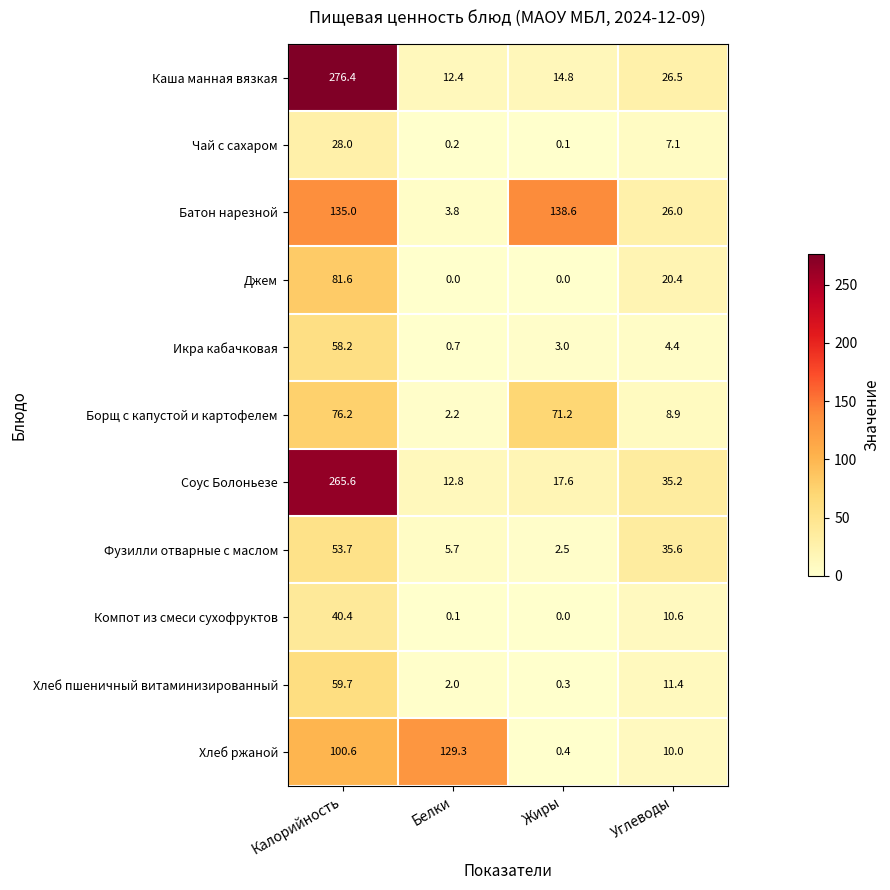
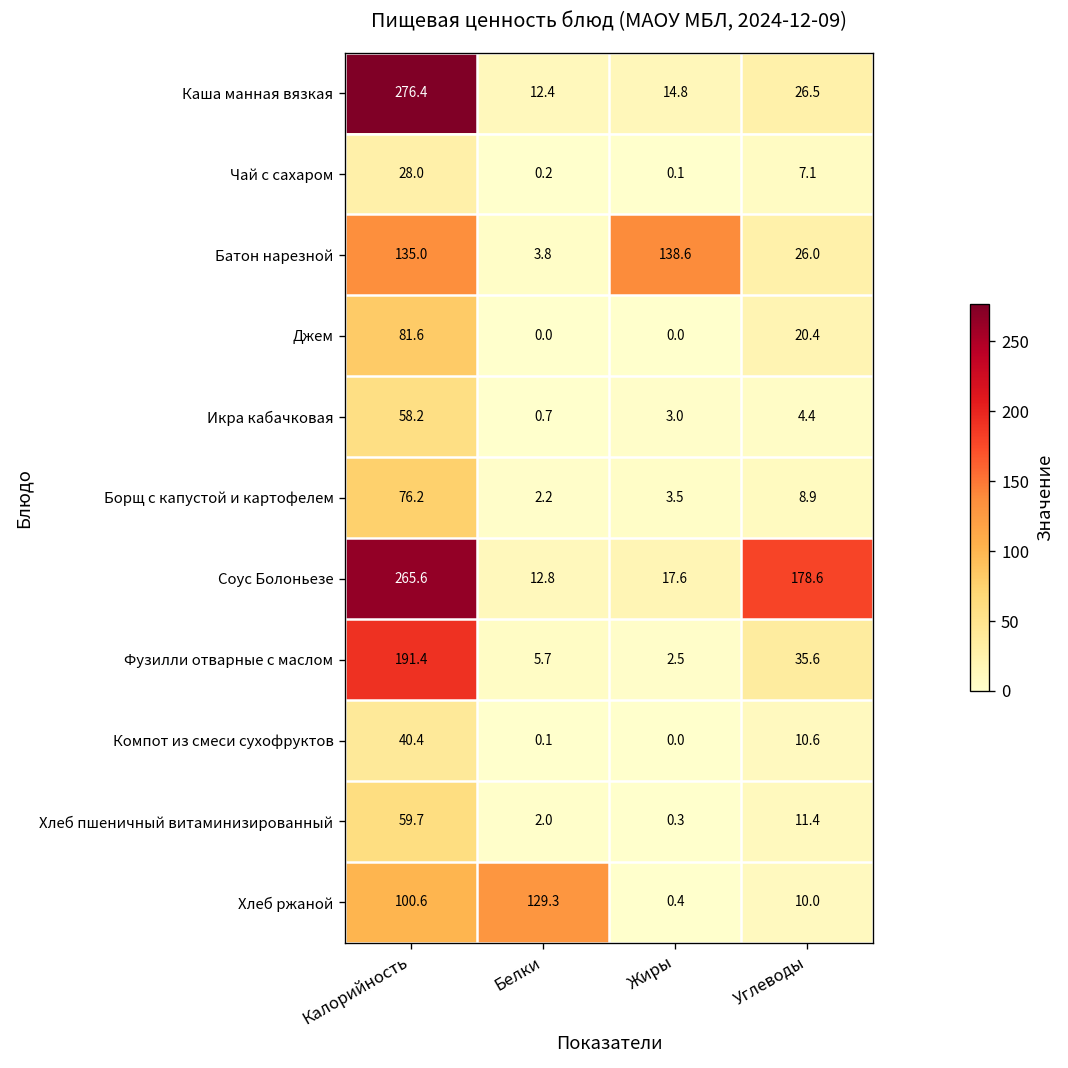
  {
    "Каша манная вязкая": {
      "Калорийность": 276.4,
      "Белки": 12.4,
      "Жиры": 14.8,
      "Углеводы": 26.5
    },
    "Чай с сахаром": {
      "Калорийность": 28.0,
      "Белки": 0.2,
      "Жиры": 0.1,
      "Углеводы": 7.1
    },
    "Батон нарезной": {
      "Калорийность": 135.0,
      "Белки": 3.8,
      "Жиры": 138.6,
      "Углеводы": 26.0
    },
    "Джем": {
      "Калорийность": 81.6,
      "Белки": 0.0,
      "Жиры": 0.0,
      "Углеводы": 20.4
    },
    "Икра кабачковая": {
      "Калорийность": 58.2,
      "Белки": 0.7,
      "Жиры": 3.0,
      "Углеводы": 4.4
    },
    "Борщ с капустой и картофелем": {
      "Калорийность": 76.2,
      "Белки": 2.2,
-     "Жиры": 71.2,
+     "Жиры": 3.5,
      "Углеводы": 8.9
    },
    "Соус Болоньезе": {
      "Калорийность": 265.6,
      "Белки": 12.8,
      "Жиры": 17.6,
-     "Углеводы": 35.2
+     "Углеводы": 178.6
    },
    "Фузилли отварные с маслом": {
-     "Калорийность": 53.7,
+     "Калорийность": 191.4,
      "Белки": 5.7,
      "Жиры": 2.5,
      "Углеводы": 35.6
    },
    "Компот из смеси сухофруктов": {
      "Калорийность": 40.4,
      "Белки": 0.1,
      "Жиры": 0.0,
      "Углеводы": 10.6
    },
    "Хлеб пшеничный витаминизированный": {
      "Калорийность": 59.7,
      "Белки": 2.0,
      "Жиры": 0.3,
      "Углеводы": 11.4
    },
    "Хлеб ржаной": {
      "Калорийность": 100.6,
      "Белки": 129.3,
      "Жиры": 0.4,
      "Углеводы": 10.0
    }
  }
